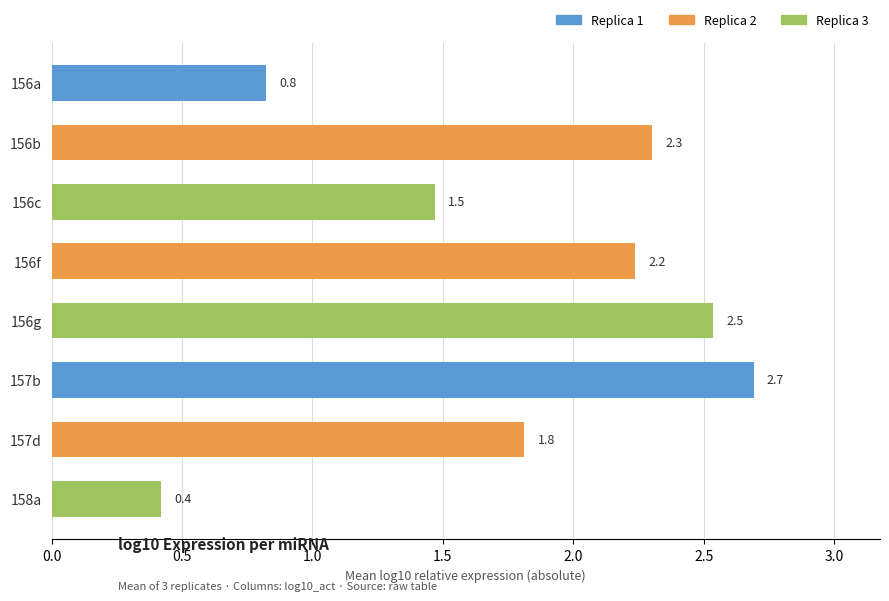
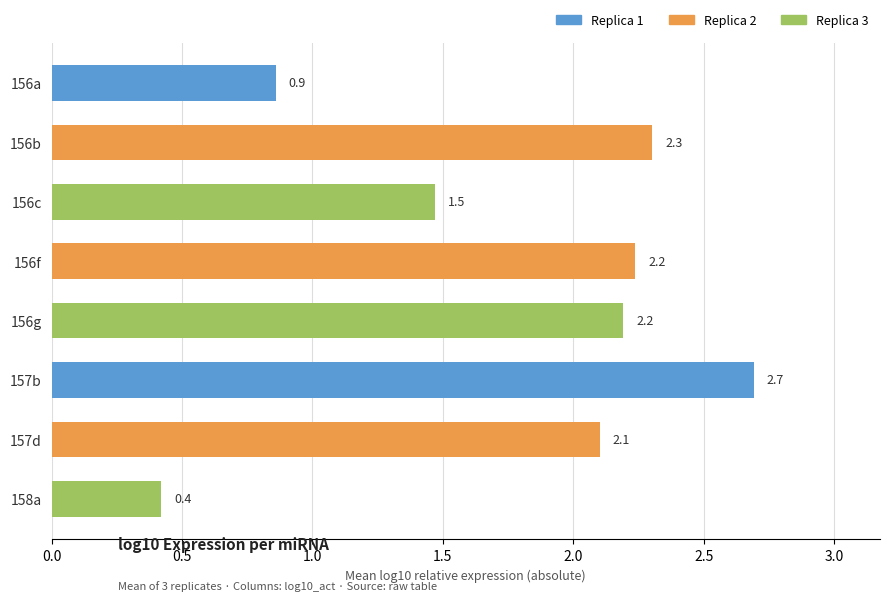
  {
-   "156a": 0.8,
+   "156a": 0.9,
    "156b": 2.3,
    "156c": 1.5,
    "156f": 2.2,
-   "156g": 2.5,
+   "156g": 2.2,
    "157b": 2.7,
-   "157d": 1.8,
+   "157d": 2.1,
    "158a": 0.4
  }
